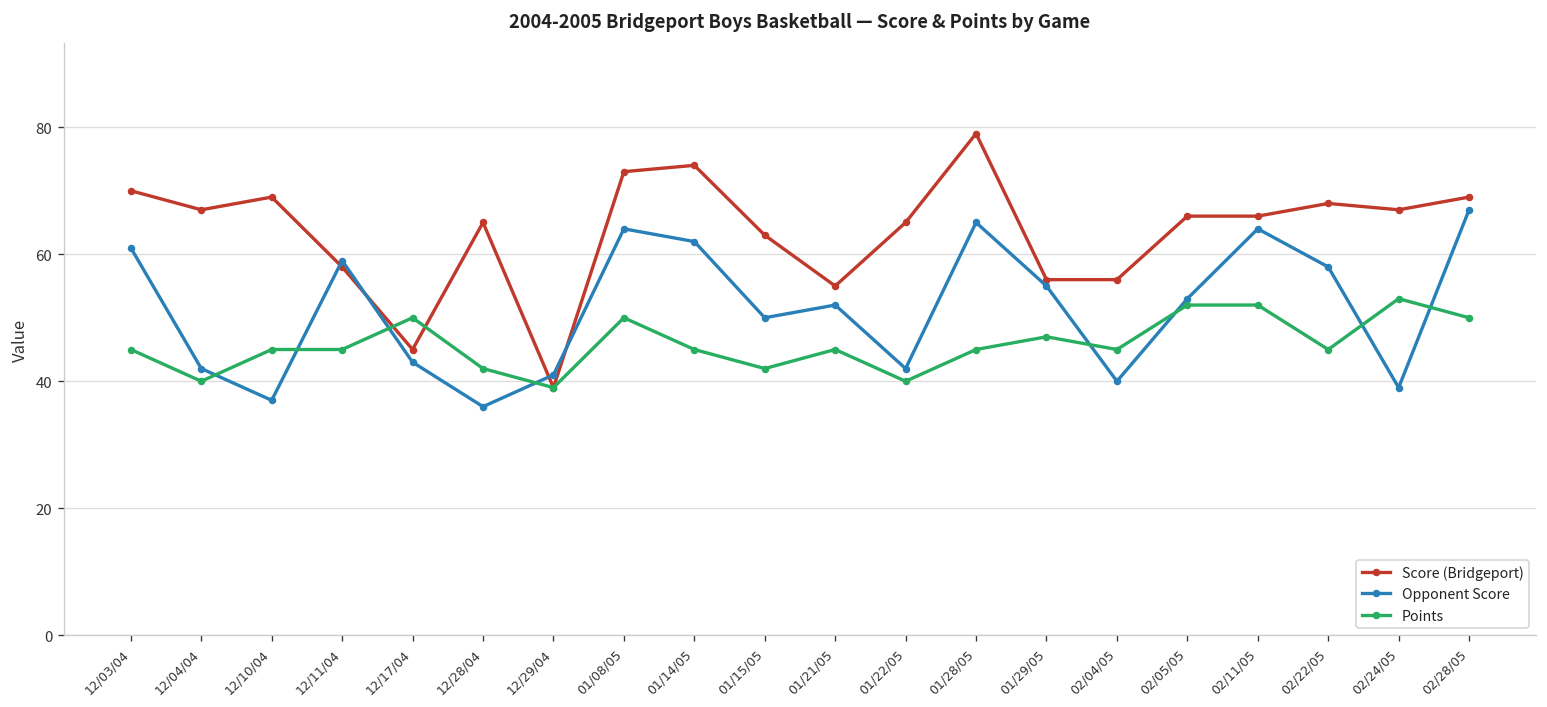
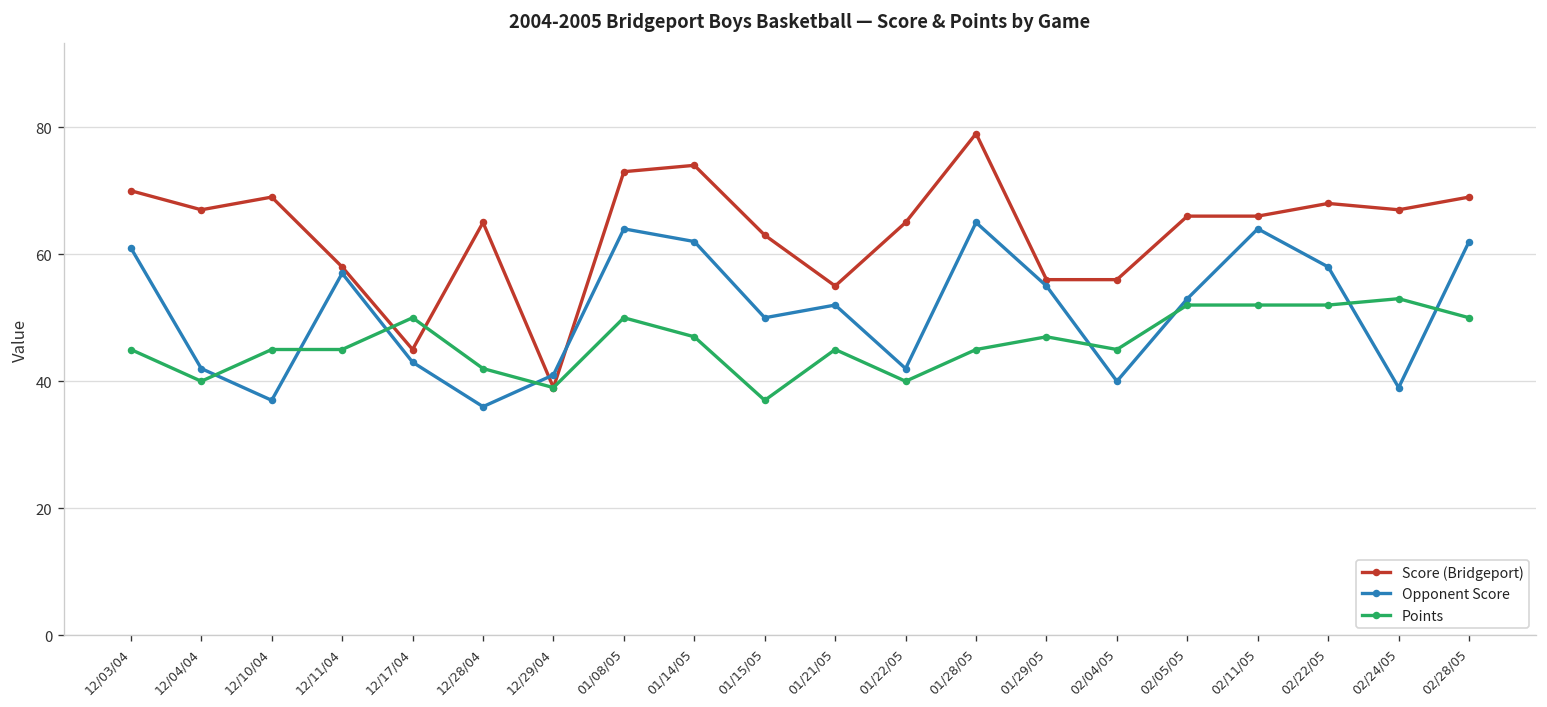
  {
    "Score (Bridgeport)": {
      "12/03/04": 70,
      "12/04/04": 67,
      "12/10/04": 69,
      "12/11/04": 58,
      "12/17/04": 45,
      "12/28/04": 65,
      "01/08/05": 73,
      "01/14/05": 74,
      "01/15/05": 63,
      "01/21/05": 55,
      "01/22/05": 65,
      "01/28/05": 79,
      "01/29/05": 56,
      "02/04/05": 56,
      "02/05/05": 66,
      "02/11/05": 66,
      "02/22/05": 68,
      "02/24/05": 67,
      "02/28/05": 69
    },
    "Opponent Score": {
      "12/03/04": 61,
      "12/04/04": 42,
      "12/10/04": 37,
-     "12/11/04": 59,
+     "12/11/04": 57,
      "12/17/04": 43,
      "12/28/04": 36,
      "12/29/04": 41,
      "01/08/05": 64,
      "01/14/05": 62,
      "01/15/05": 50,
      "01/21/05": 52,
      "01/22/05": 42,
      "01/28/05": 65,
      "01/29/05": 55,
      "02/04/05": 40,
      "02/05/05": 53,
      "02/11/05": 64,
      "02/22/05": 58,
      "02/24/05": 39,
-     "02/28/05": 67
+     "02/28/05": 62
    },
    "Points": {
      "12/03/04": 45,
      "12/04/04": 40,
      "12/10/04": 45,
      "12/11/04": 45,
      "12/17/04": 50,
      "12/28/04": 42,
      "01/08/05": 50,
-     "01/14/05": 45,
-     "01/15/05": 42,
+     "01/14/05": 47,
+     "01/15/05": 37,
      "01/21/05": 45,
      "01/22/05": 40,
      "01/28/05": 45,
      "01/29/05": 47,
      "02/04/05": 45,
      "02/05/05": 52,
      "02/11/05": 52,
-     "02/22/05": 45,
+     "02/22/05": 52,
      "02/24/05": 53,
      "02/28/05": 50
    }
  }
